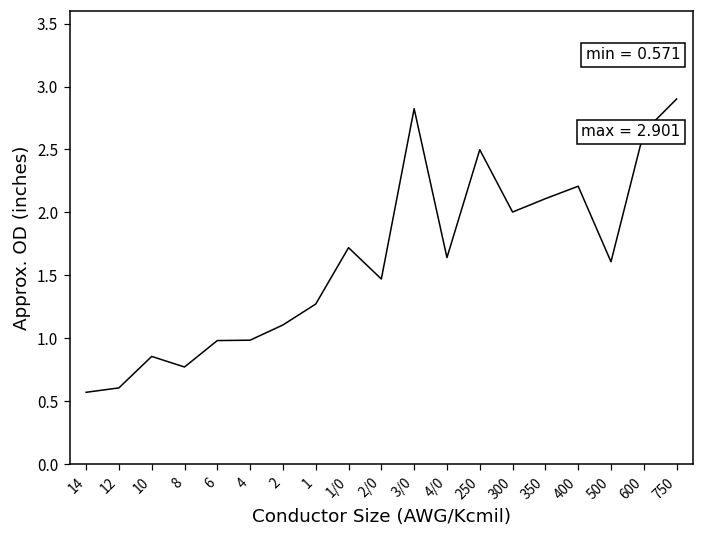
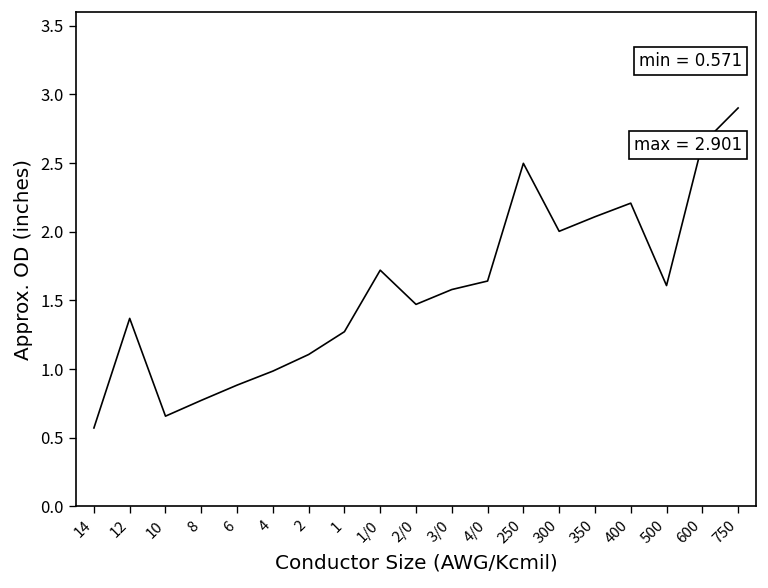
  {
    "14": 0.57,
-   "12": 0.61,
-   "10": 0.86,
+   "12": 1.37,
+   "10": 0.66,
    "8": 0.77,
-   "6": 0.98,
+   "6": 0.88,
    "4": 0.99,
    "2": 1.11,
    "1": 1.27,
    "1/0": 1.72,
    "2/0": 1.47,
-   "3/0": 2.82,
+   "3/0": 1.58,
    "4/0": 1.64,
    "250": 2.50,
    "300": 2.00,
    "350": 2.11,
    "400": 2.21,
    "500": 1.61,
    "750": 2.90
  }
